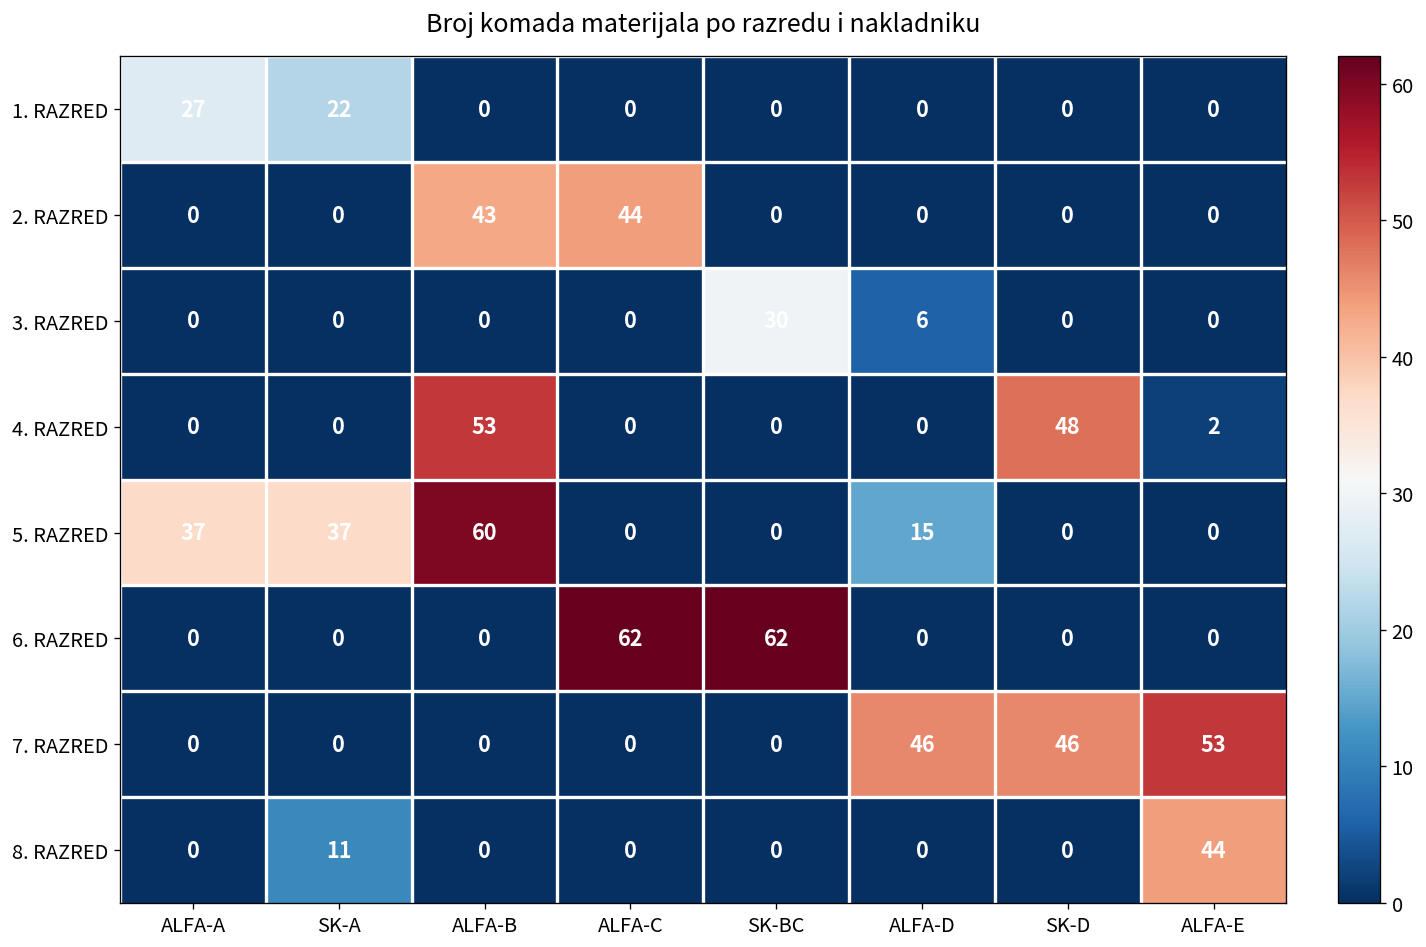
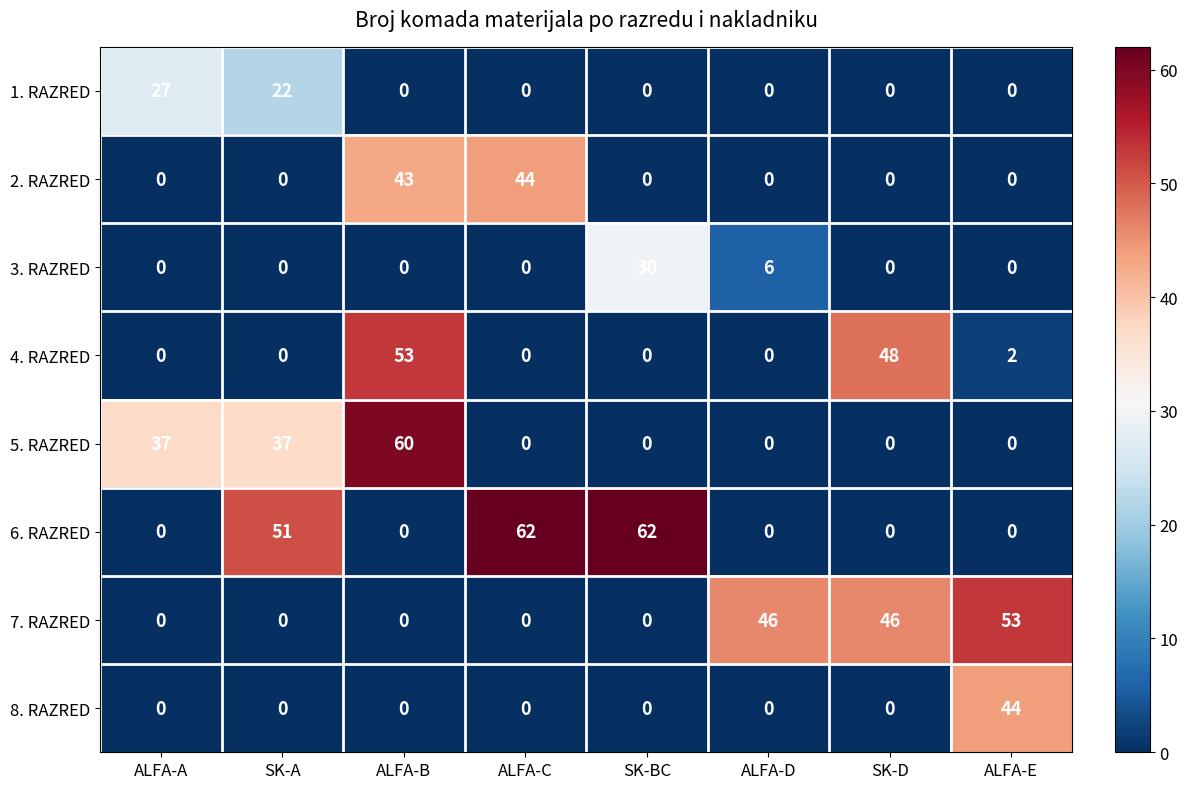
  {
    "1. RAZRED": {
      "SK-A": 22,
      "ALFA-B": 0,
      "ALFA-C": 0,
      "SK-BC": 0,
      "ALFA-D": 0,
      "SK-D": 0,
      "ALFA-E": 0
    },
    "2. RAZRED": {
      "ALFA-A": 0,
      "SK-A": 0,
      "ALFA-B": 43,
      "ALFA-C": 44,
      "SK-BC": 0,
      "ALFA-D": 0,
      "SK-D": 0,
      "ALFA-E": 0
    },
    "3. RAZRED": {
      "ALFA-A": 0,
      "SK-A": 0,
      "ALFA-B": 0,
      "ALFA-C": 0,
      "ALFA-D": 6,
      "SK-D": 0,
      "ALFA-E": 0
    },
    "4. RAZRED": {
      "ALFA-A": 0,
      "SK-A": 0,
      "ALFA-B": 53,
      "ALFA-C": 0,
      "SK-BC": 0,
      "ALFA-D": 0,
      "SK-D": 48,
      "ALFA-E": 2
    },
    "5. RAZRED": {
      "ALFA-A": 37,
      "SK-A": 37,
      "ALFA-B": 60,
      "ALFA-C": 0,
      "SK-BC": 0,
-     "ALFA-D": 15,
+     "ALFA-D": 0,
      "SK-D": 0,
      "ALFA-E": 0
    },
    "6. RAZRED": {
      "ALFA-A": 0,
-     "SK-A": 0,
+     "SK-A": 51,
      "ALFA-B": 0,
      "ALFA-C": 62,
      "SK-BC": 62,
      "ALFA-D": 0,
      "SK-D": 0,
      "ALFA-E": 0
    },
    "7. RAZRED": {
      "ALFA-A": 0,
      "SK-A": 0,
      "ALFA-B": 0,
      "ALFA-C": 0,
      "SK-BC": 0,
      "ALFA-D": 46,
      "SK-D": 46,
      "ALFA-E": 53
    },
    "8. RAZRED": {
      "ALFA-A": 0,
-     "SK-A": 11,
+     "SK-A": 0,
      "ALFA-B": 0,
      "ALFA-C": 0,
      "SK-BC": 0,
      "ALFA-D": 0,
      "SK-D": 0,
      "ALFA-E": 44
    }
  }
